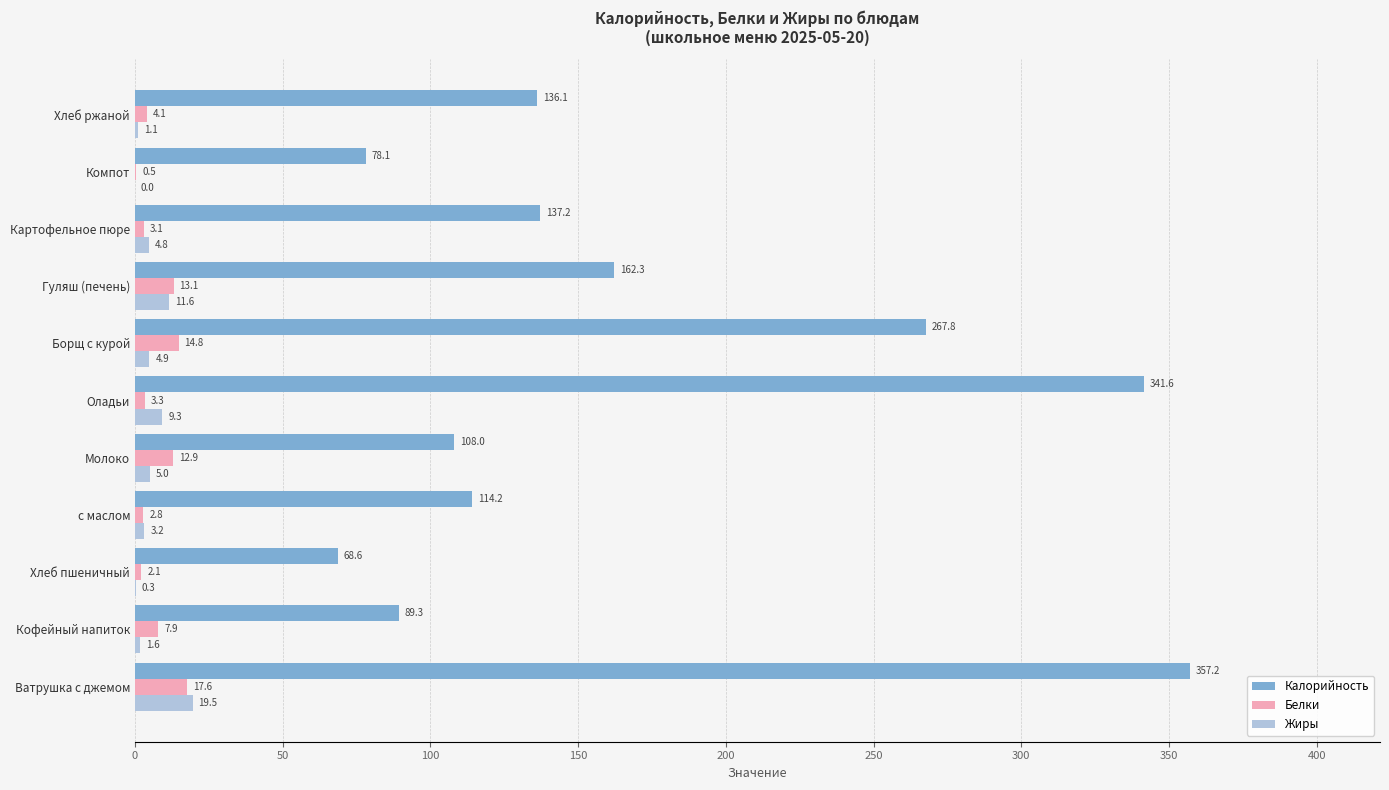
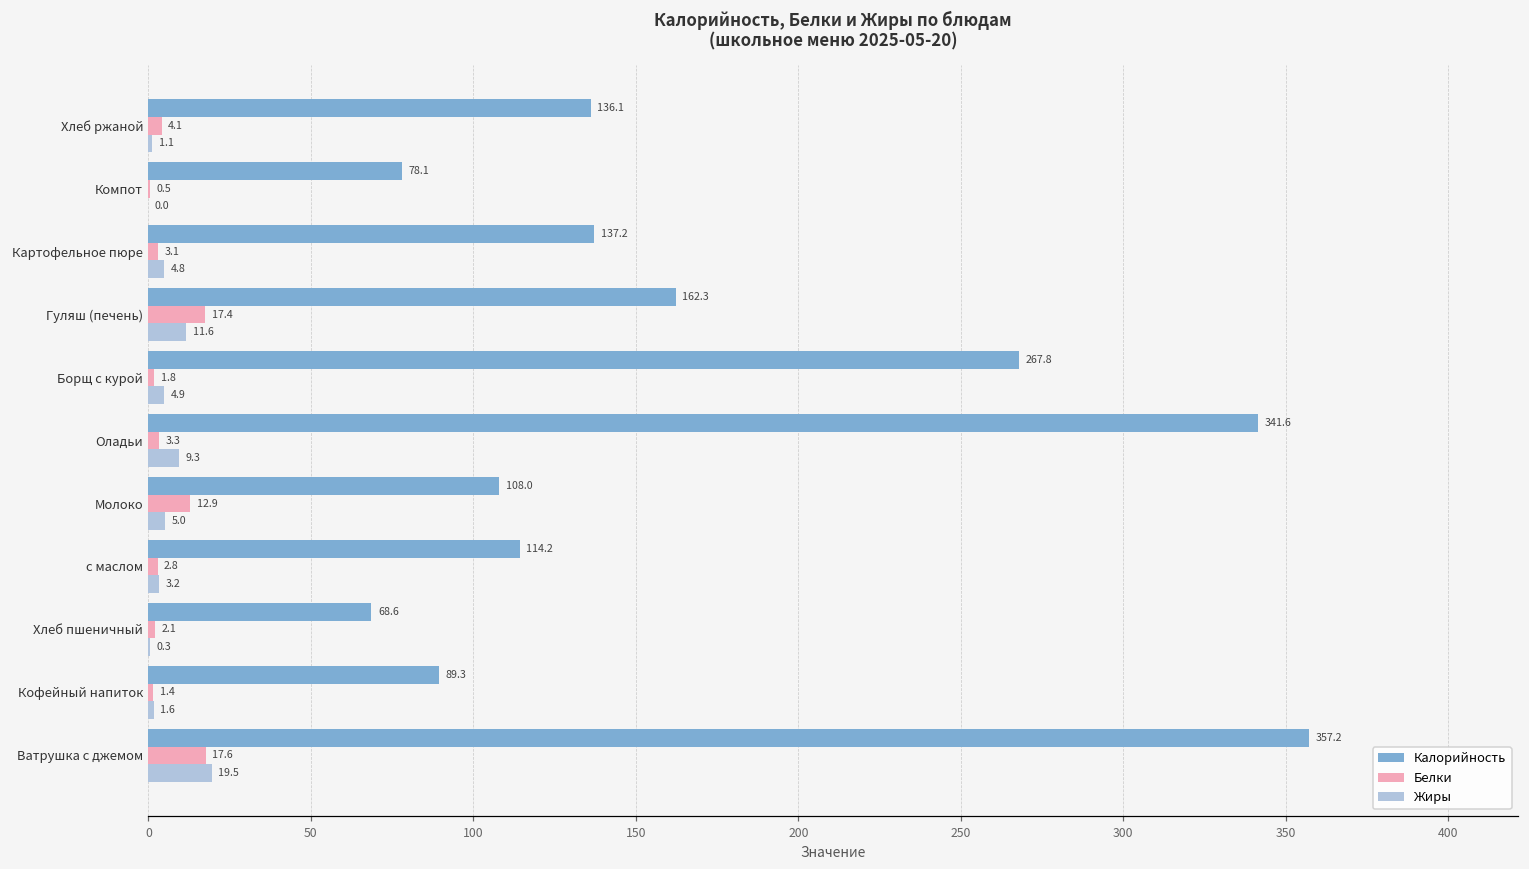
  {
    "Белки": {
      "Хлеб ржаной": 4.1,
      "Компот": 0.5,
      "Картофельное пюре": 3.1,
-     "Гуляш (печень)": 13.1,
-     "Борщ с курой": 14.8,
+     "Гуляш (печень)": 17.4,
+     "Борщ с курой": 1.8,
      "Оладьи": 3.3,
      "Молоко": 12.9,
      "с маслом": 2.8,
      "Хлеб пшеничный": 2.1,
-     "Кофейный напиток": 7.9,
+     "Кофейный напиток": 1.4,
      "Ватрушка с джемом": 17.6
    }
  }
